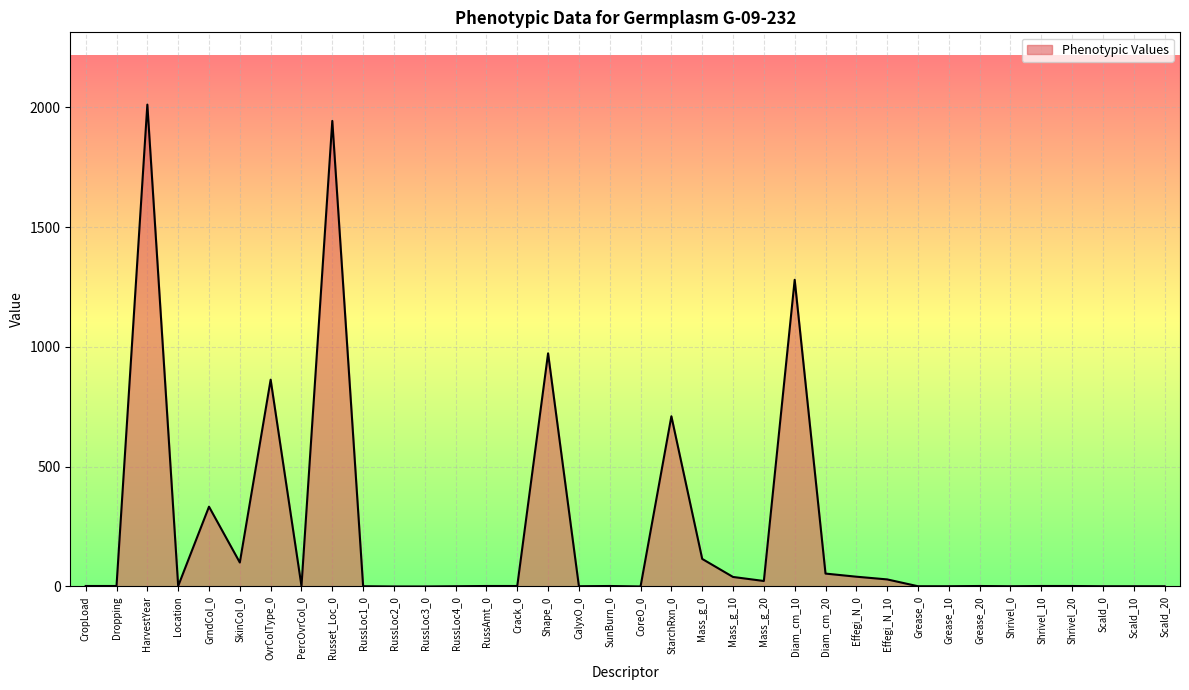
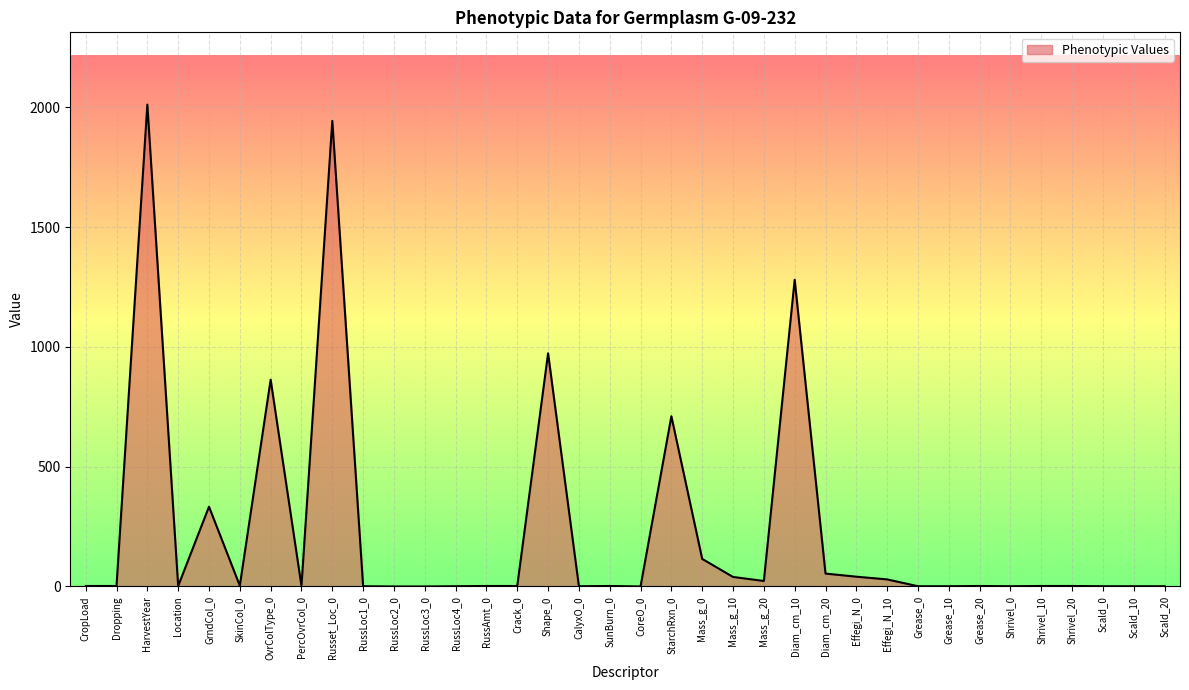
  {
    "CropLoad": 0,
    "Dropping": 0,
    "HarvestYear": 2010,
    "Location": 0,
    "GrndCol_0": 330,
-   "SkinCol_0": 100,
+   "SkinCol_0": 0,
    "OvrColType_0": 860,
    "PercOvrCol_0": 0,
    "Russet_Loc_0": 1940,
    "RussLoc1_0": 0,
    "RussLoc2_0": 0,
    "RussLoc3_0": 0,
    "RussLoc4_0": 0,
    "RussAmt_0": 0,
    "Crack_0": 0,
    "Shape_0": 970,
    "CalyxO_0": 0,
    "SunBurn_0": 0,
    "CoreO_0": 0,
    "StarchRxn_0": 710,
    "Mass_g_0": 120,
    "Mass_g_10": 40,
    "Mass_g_20": 20,
    "Diam_cm_10": 1280,
    "Diam_cm_20": 50,
    "Effegi_N_0": 40,
    "Effegi_N_10": 30,
    "Grease_0": 0,
    "Grease_10": 0,
    "Grease_20": 0,
    "Shrivel_0": 0,
    "Shrivel_10": 0,
    "Shrivel_20": 0,
    "Scald_0": 0,
    "Scald_10": 0,
    "Scald_20": 0
  }
